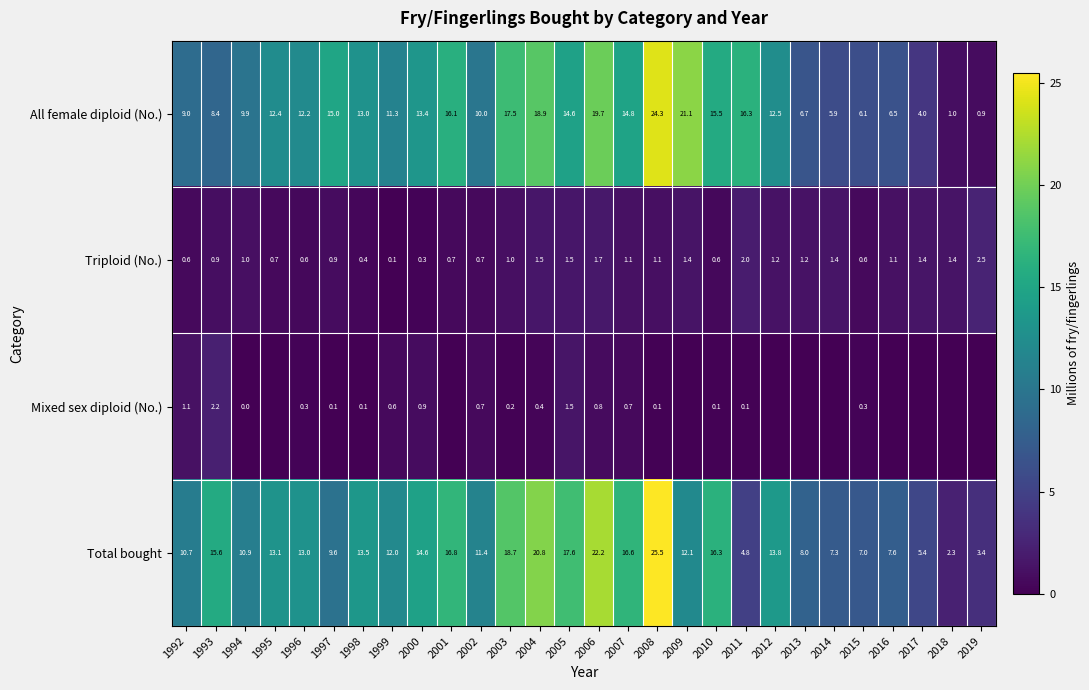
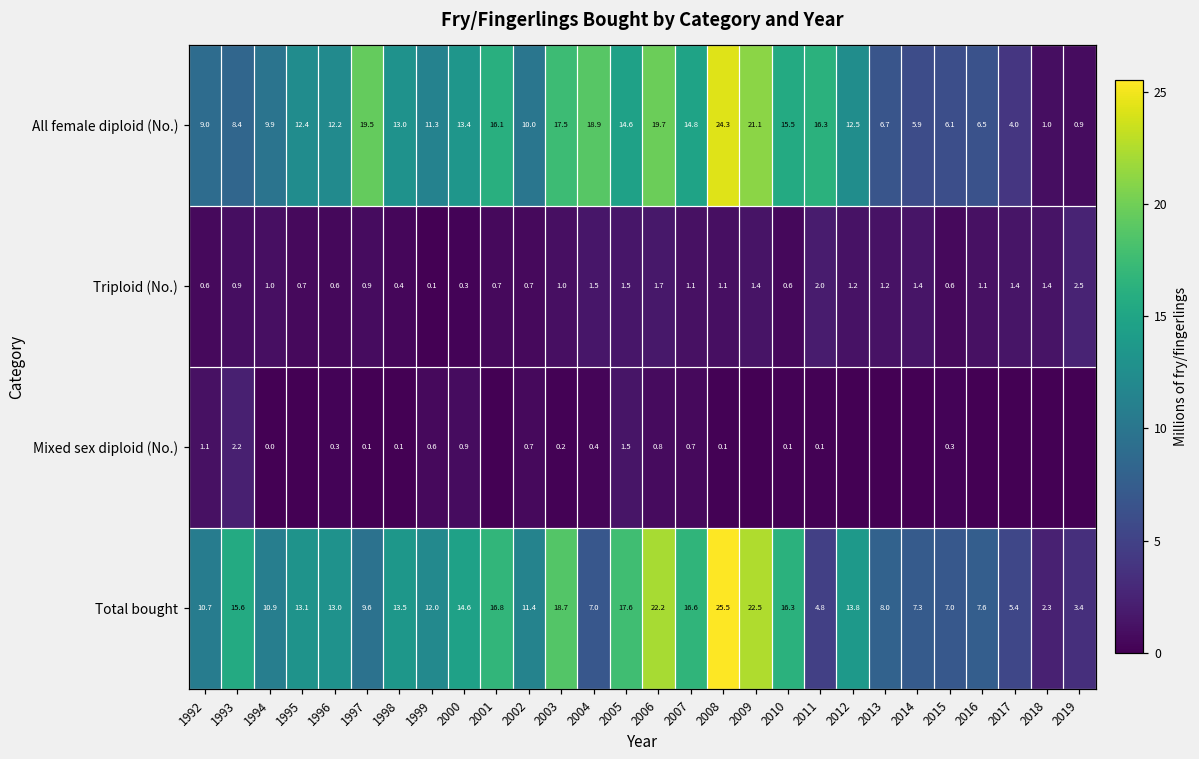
  {
    "All female diploid (No.)": {
      "1992": 9.0,
      "1993": 8.4,
      "1994": 9.9,
      "1995": 12.4,
      "1996": 12.2,
-     "1997": 15.0,
+     "1997": 19.5,
      "1998": 13.0,
      "1999": 11.3,
      "2000": 13.4,
      "2001": 16.1,
      "2002": 10.0,
      "2003": 17.5,
      "2004": 18.9,
      "2005": 14.6,
      "2006": 19.7,
      "2007": 14.8,
      "2008": 24.3,
      "2009": 21.1,
      "2010": 15.5,
      "2011": 16.3,
      "2012": 12.5,
      "2013": 6.7,
      "2014": 5.9,
      "2015": 6.1,
      "2016": 6.5,
      "2017": 4.0,
      "2018": 1.0,
      "2019": 0.9
    },
    "Triploid (No.)": {
      "1992": 0.6,
      "1993": 0.9,
      "1994": 1.0,
      "1995": 0.7,
      "1996": 0.6,
      "1997": 0.9,
      "1998": 0.4,
      "1999": 0.1,
      "2000": 0.3,
      "2001": 0.7,
      "2002": 0.7,
      "2003": 1.0,
      "2004": 1.5,
      "2005": 1.5,
      "2006": 1.7,
      "2007": 1.1,
      "2008": 1.1,
      "2009": 1.4,
      "2010": 0.6,
      "2011": 2.0,
      "2012": 1.2,
      "2013": 1.2,
      "2014": 1.4,
      "2015": 0.6,
      "2016": 1.1,
      "2017": 1.4,
      "2018": 1.4,
      "2019": 2.5
    },
    "Mixed sex diploid (No.)": {
      "1992": 1.1,
      "1993": 2.2,
      "1994": 0.0,
      "1996": 0.3,
      "1997": 0.1,
      "1998": 0.1,
      "1999": 0.6,
      "2000": 0.9,
      "2002": 0.7,
      "2003": 0.2,
      "2004": 0.4,
      "2005": 1.5,
      "2006": 0.8,
      "2007": 0.7,
      "2008": 0.1,
      "2010": 0.1,
      "2011": 0.1,
      "2015": 0.3
    },
    "Total bought": {
      "1992": 10.7,
      "1993": 15.6,
      "1994": 10.9,
      "1995": 13.1,
      "1996": 13.0,
      "1997": 9.6,
      "1998": 13.5,
      "1999": 12.0,
      "2000": 14.6,
      "2001": 16.8,
      "2002": 11.4,
      "2003": 18.7,
-     "2004": 20.8,
+     "2004": 7.0,
      "2005": 17.6,
      "2006": 22.2,
      "2007": 16.6,
      "2008": 25.5,
-     "2009": 12.1,
+     "2009": 22.5,
      "2010": 16.3,
      "2011": 4.8,
      "2012": 13.8,
      "2013": 8.0,
      "2014": 7.3,
      "2015": 7.0,
      "2016": 7.6,
      "2017": 5.4,
      "2018": 2.3,
      "2019": 3.4
    }
  }
